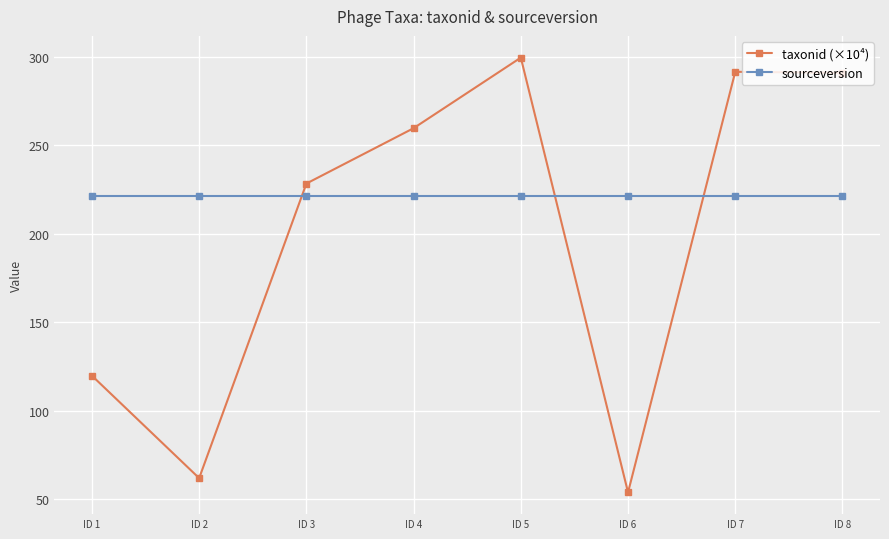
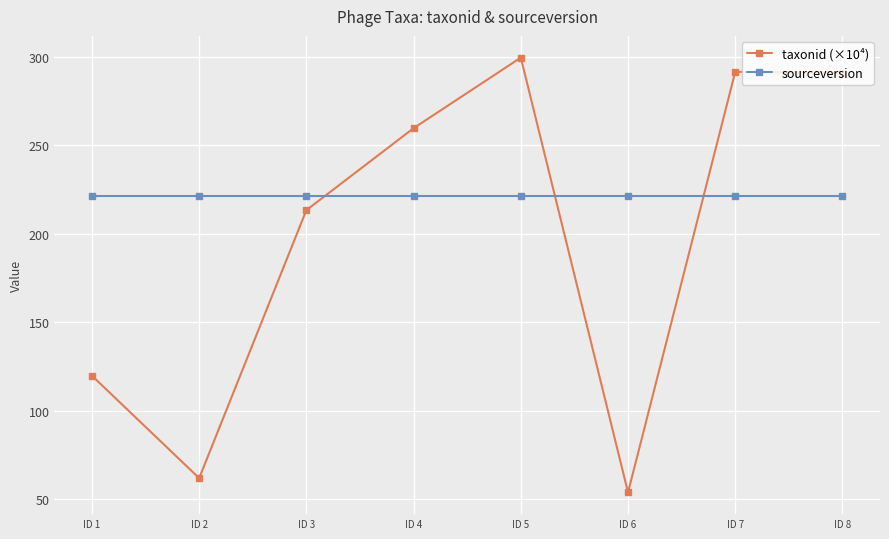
  {
    "taxonid (×10⁴)": {
      "ID 1": 120,
      "ID 2": 62,
-     "ID 3": 228,
+     "ID 3": 213,
      "ID 4": 260,
      "ID 5": 299,
      "ID 6": 54,
      "ID 7": 291
    },
    "sourceversion": {
      "ID 1": 221,
      "ID 2": 221,
      "ID 3": 221,
      "ID 4": 221,
      "ID 5": 221,
      "ID 6": 221,
      "ID 7": 221,
      "ID 8": 221
    }
  }
